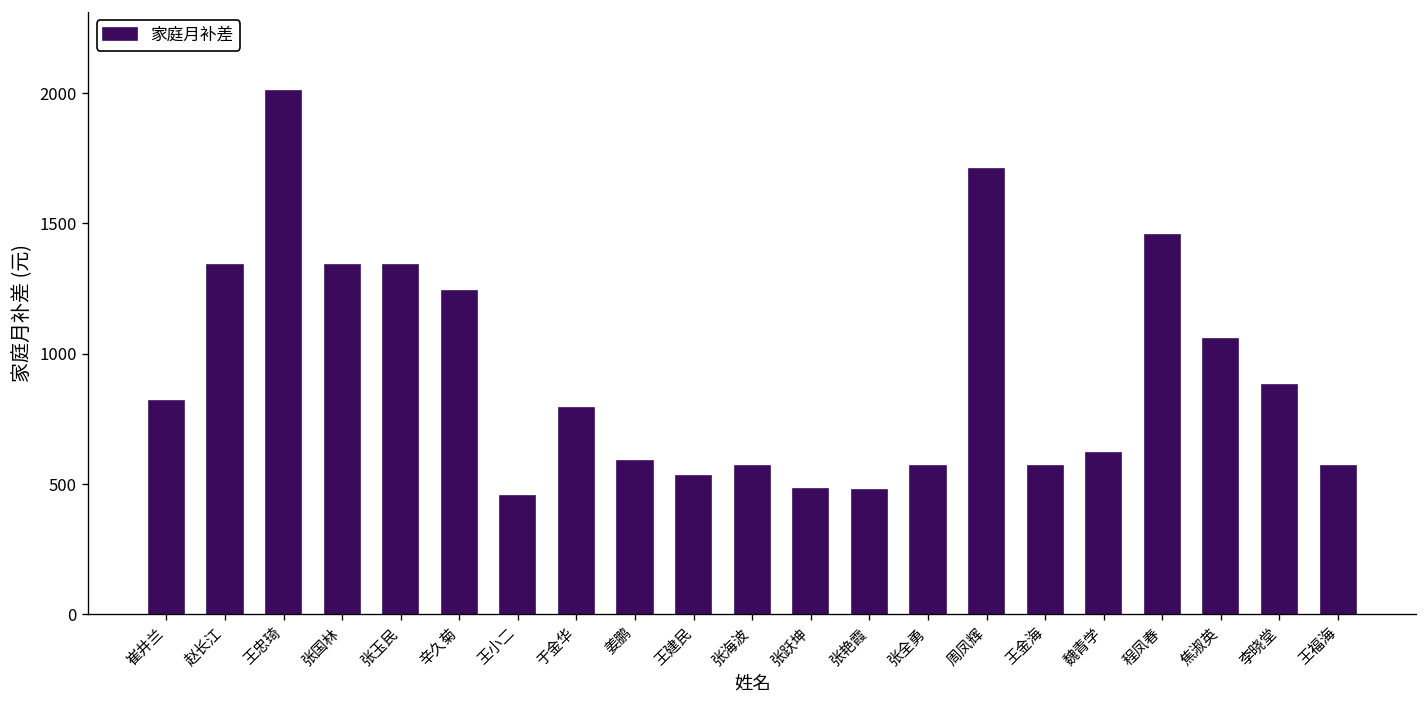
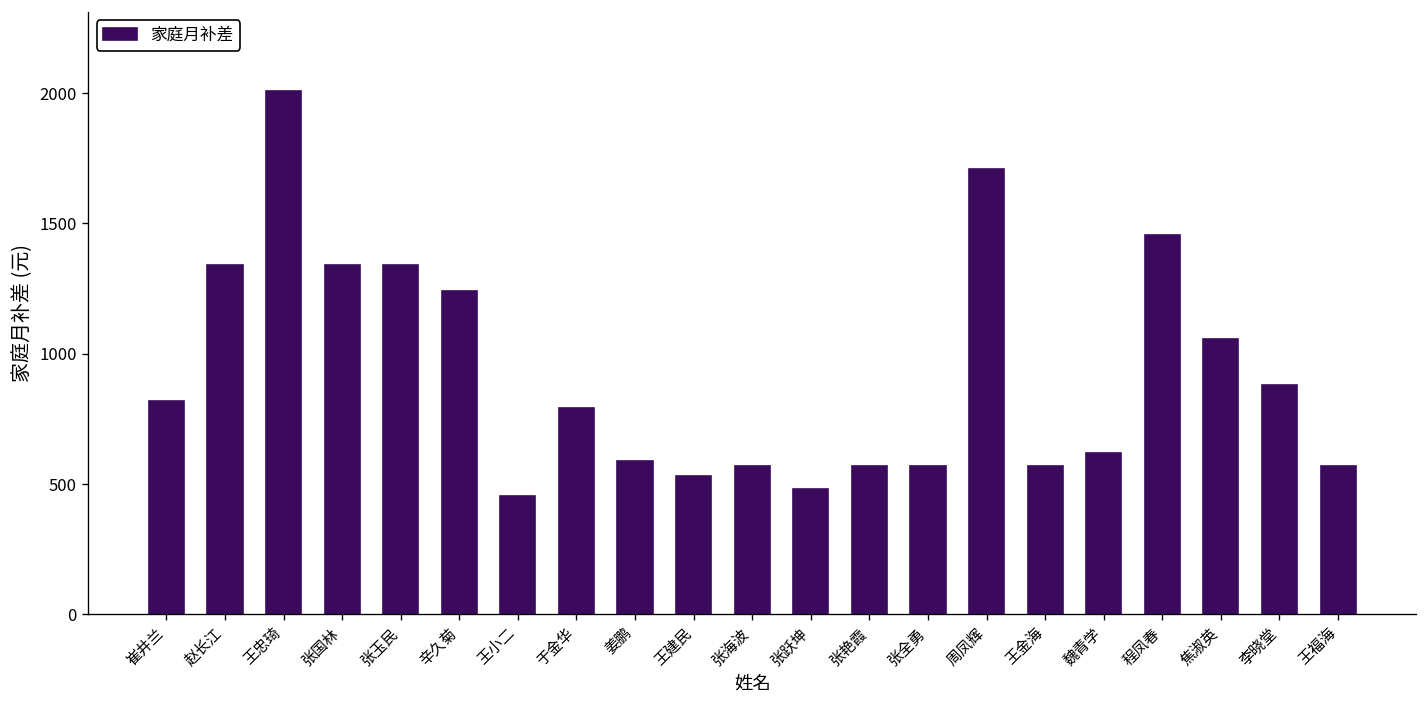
  {
    "崔井兰": 820,
    "赵长江": 1340,
    "王忠琦": 2010,
    "张国林": 1340,
    "张玉民": 1340,
    "辛久菊": 1240,
    "王小二": 450,
    "于金华": 790,
    "姜鹏": 590,
    "王建民": 530,
    "张海波": 570,
    "张跃坤": 480,
-   "张艳霞": 480,
+   "张艳霞": 570,
    "张全勇": 570,
    "周凤辉": 1710,
    "王金海": 570,
    "魏青学": 620,
    "程凤春": 1450,
    "焦淑英": 1060,
    "李晓堂": 880,
    "王福海": 570
  }
